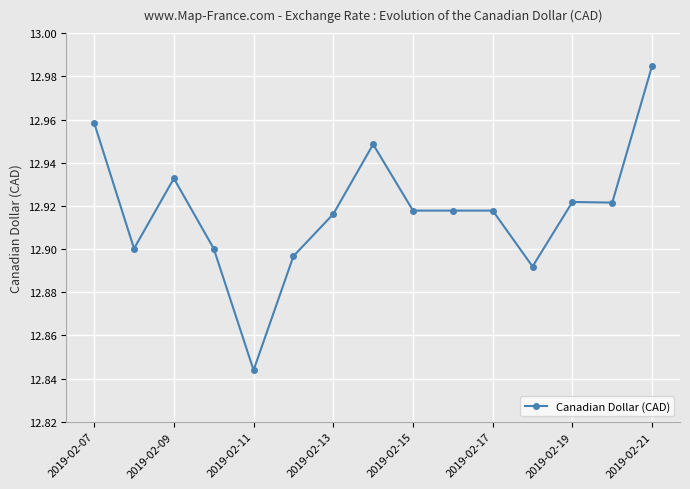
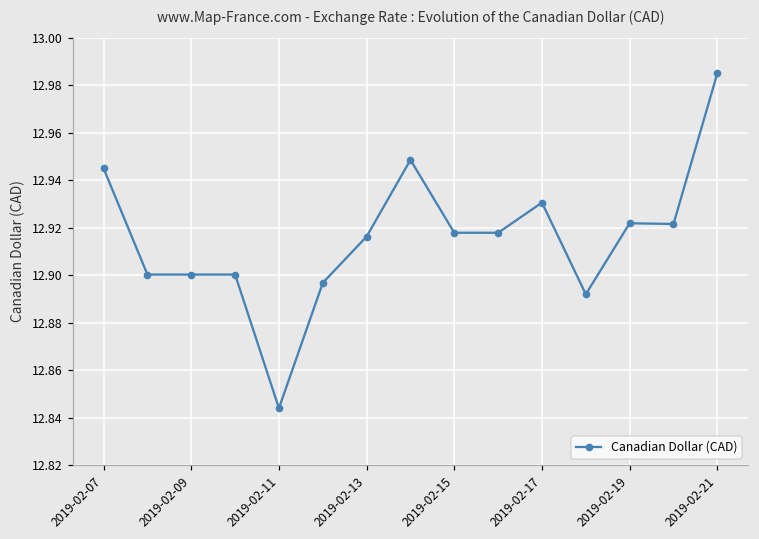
  {
-   "2019-02-07": 12.958,
-   "2019-02-09": 12.933,
+   "2019-02-07": 12.945,
+   "2019-02-09": 12.900,
    "2019-02-11": 12.844,
    "2019-02-13": 12.916,
    "2019-02-15": 12.918,
-   "2019-02-17": 12.918,
+   "2019-02-17": 12.931,
    "2019-02-19": 12.922,
    "2019-02-21": 12.985
  }
